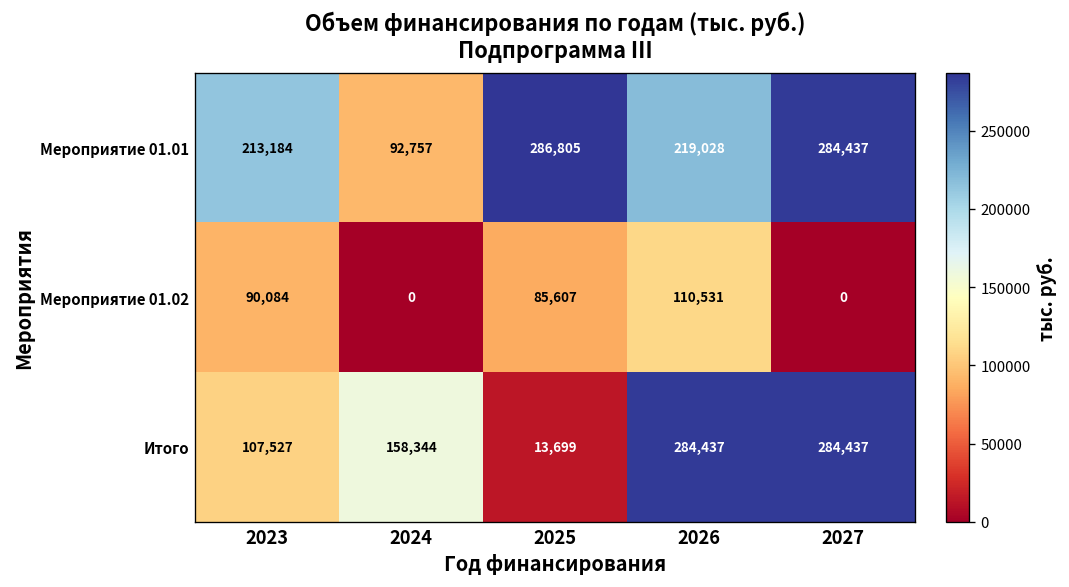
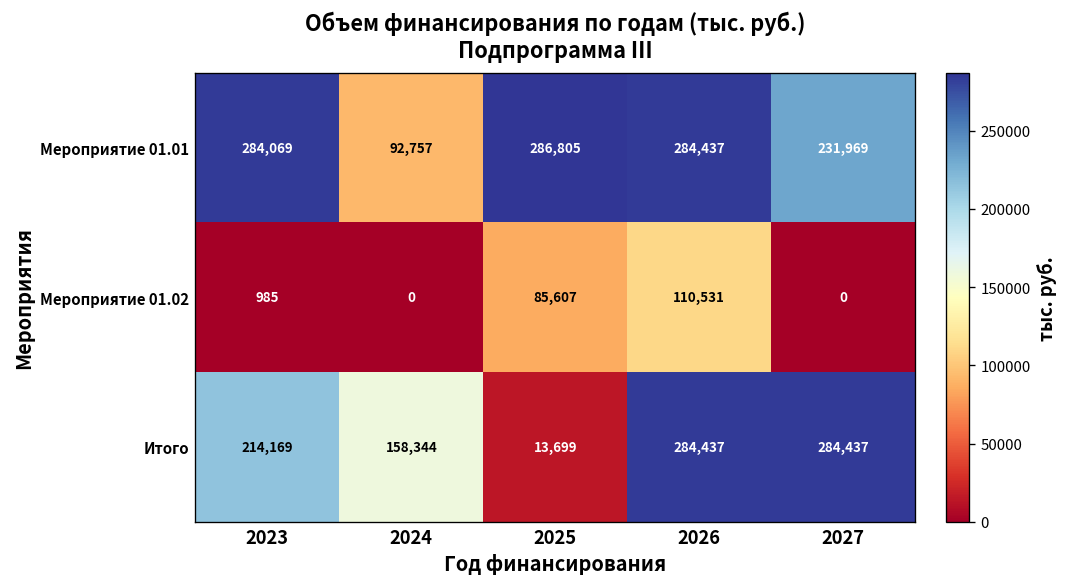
  {
    "Мероприятие 01.01": {
-     "2023": "213,184",
+     "2023": "284,069",
      "2024": "92,757",
      "2025": "286,805",
-     "2026": "219,028",
-     "2027": "284,437"
+     "2026": "284,437",
+     "2027": "231,969"
    },
    "Мероприятие 01.02": {
-     "2023": "90,084",
+     "2023": "985",
      "2024": "0",
      "2025": "85,607",
      "2026": "110,531",
      "2027": "0"
    },
    "Итого": {
-     "2023": "107,527",
+     "2023": "214,169",
      "2024": "158,344",
      "2025": "13,699",
      "2026": "284,437",
      "2027": "284,437"
    }
  }
